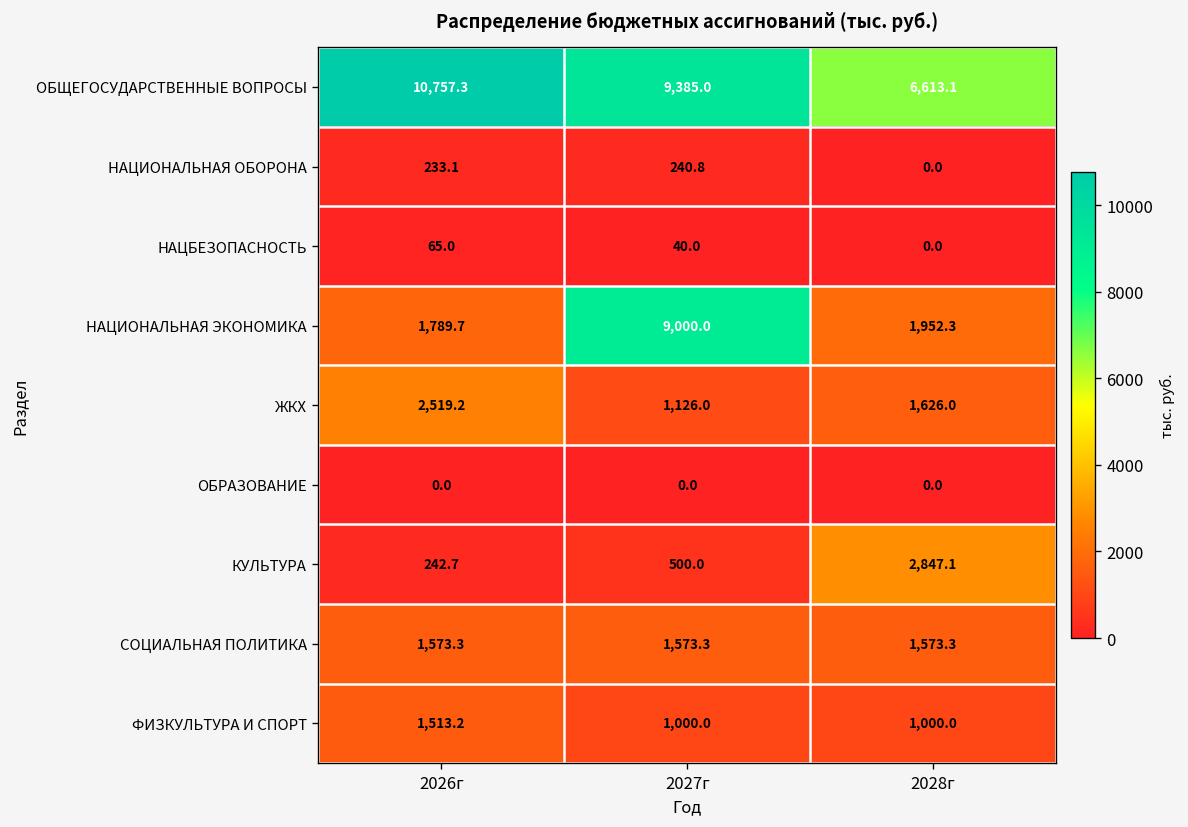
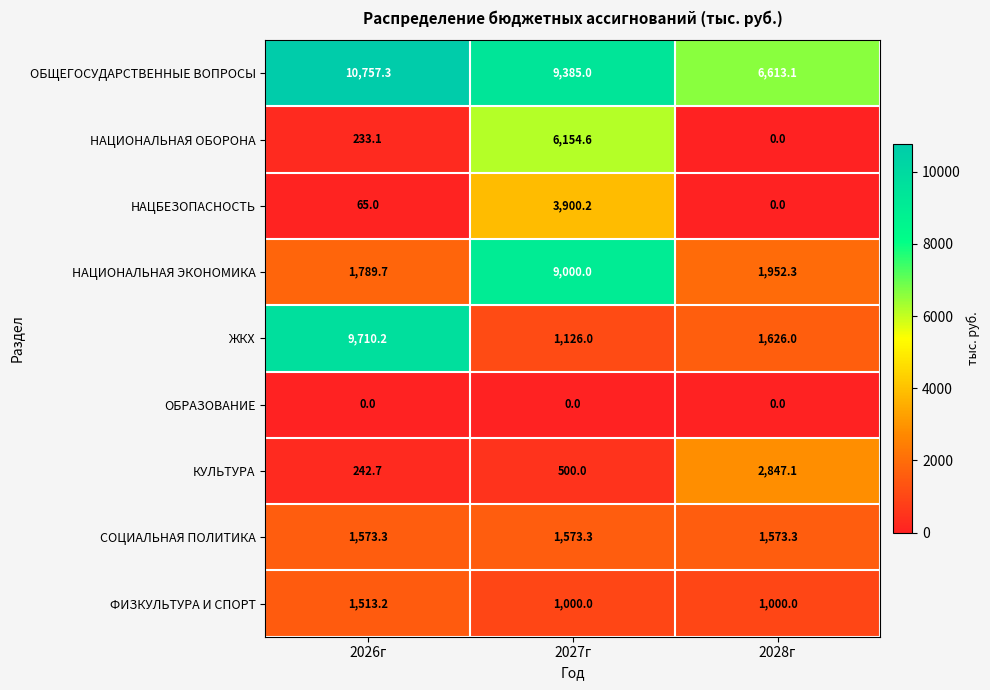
  {
    "ОБЩЕГОСУДАРСТВЕННЫЕ ВОПРОСЫ": {
      "2026г": "10,757.3",
      "2027г": "9,385.0",
      "2028г": "6,613.1"
    },
    "НАЦИОНАЛЬНАЯ ОБОРОНА": {
      "2026г": "233.1",
-     "2027г": "240.8",
+     "2027г": "6,154.6",
      "2028г": "0.0"
    },
    "НАЦБЕЗОПАСНОСТЬ": {
      "2026г": "65.0",
-     "2027г": "40.0",
+     "2027г": "3,900.2",
      "2028г": "0.0"
    },
    "НАЦИОНАЛЬНАЯ ЭКОНОМИКА": {
      "2026г": "1,789.7",
      "2027г": "9,000.0",
      "2028г": "1,952.3"
    },
    "ЖКХ": {
-     "2026г": "2,519.2",
+     "2026г": "9,710.2",
      "2027г": "1,126.0",
      "2028г": "1,626.0"
    },
    "ОБРАЗОВАНИЕ": {
      "2026г": "0.0",
      "2027г": "0.0",
      "2028г": "0.0"
    },
    "КУЛЬТУРА": {
      "2026г": "242.7",
      "2027г": "500.0",
      "2028г": "2,847.1"
    },
    "СОЦИАЛЬНАЯ ПОЛИТИКА": {
      "2026г": "1,573.3",
      "2027г": "1,573.3",
      "2028г": "1,573.3"
    },
    "ФИЗКУЛЬТУРА И СПОРТ": {
      "2026г": "1,513.2",
      "2027г": "1,000.0",
      "2028г": "1,000.0"
    }
  }
